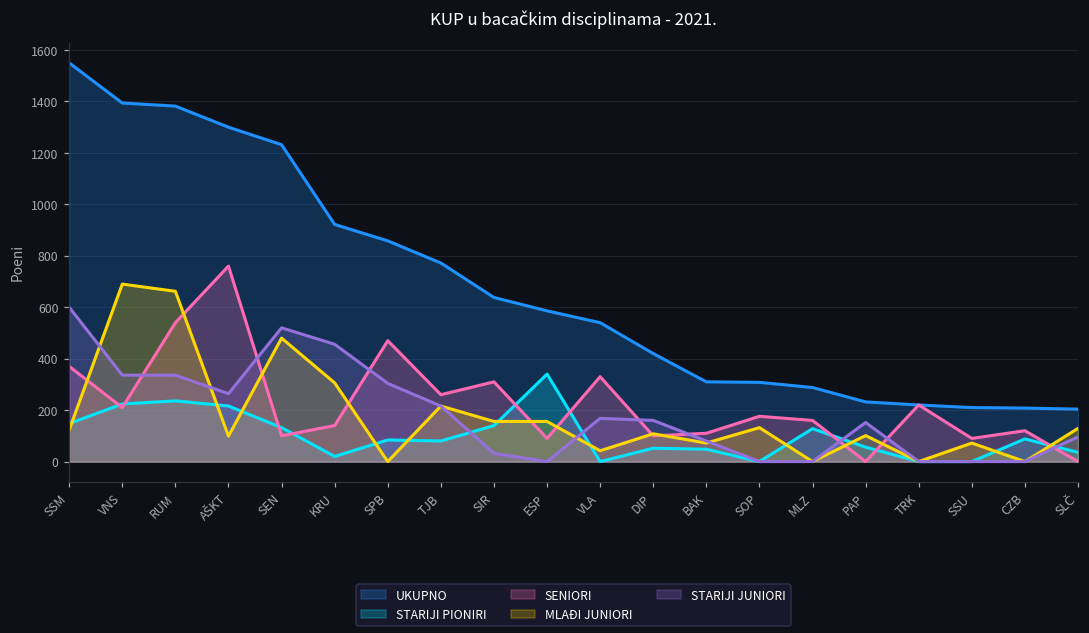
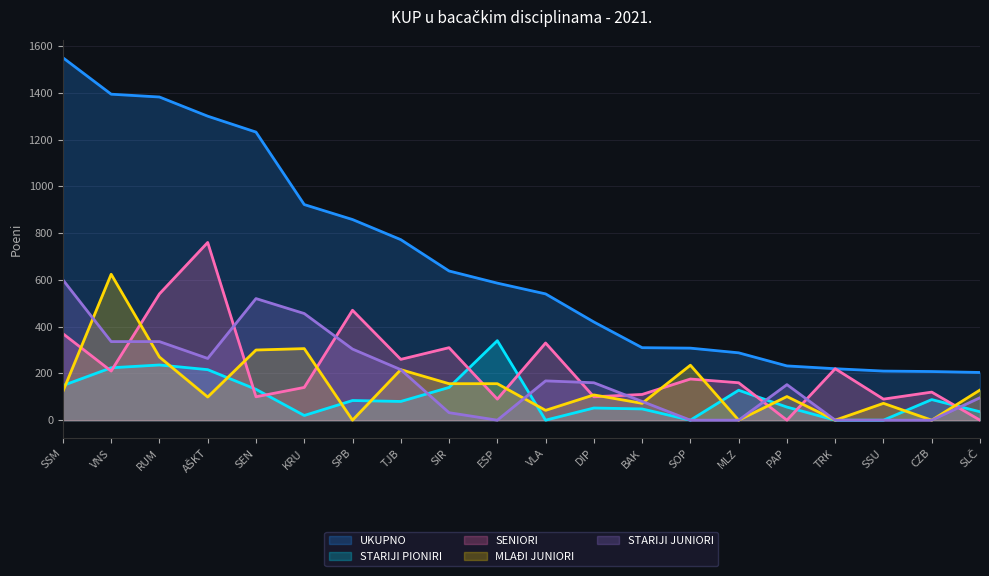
  {
    "MLAĐI JUNIORI": {
      "SSM": 120,
-     "VNS": 690,
-     "RUM": 660,
+     "VNS": 620,
+     "RUM": 270,
      "AŠKT": 100,
-     "SEN": 480,
+     "SEN": 300,
      "KRU": 310,
      "SPB": 0,
      "SIR": 160,
      "ESP": 160,
      "VLA": 40,
-     "SOP": 130,
+     "SOP": 240,
      "PAP": 100,
      "SSU": 70,
      "SLČ": 130
    }
  }
